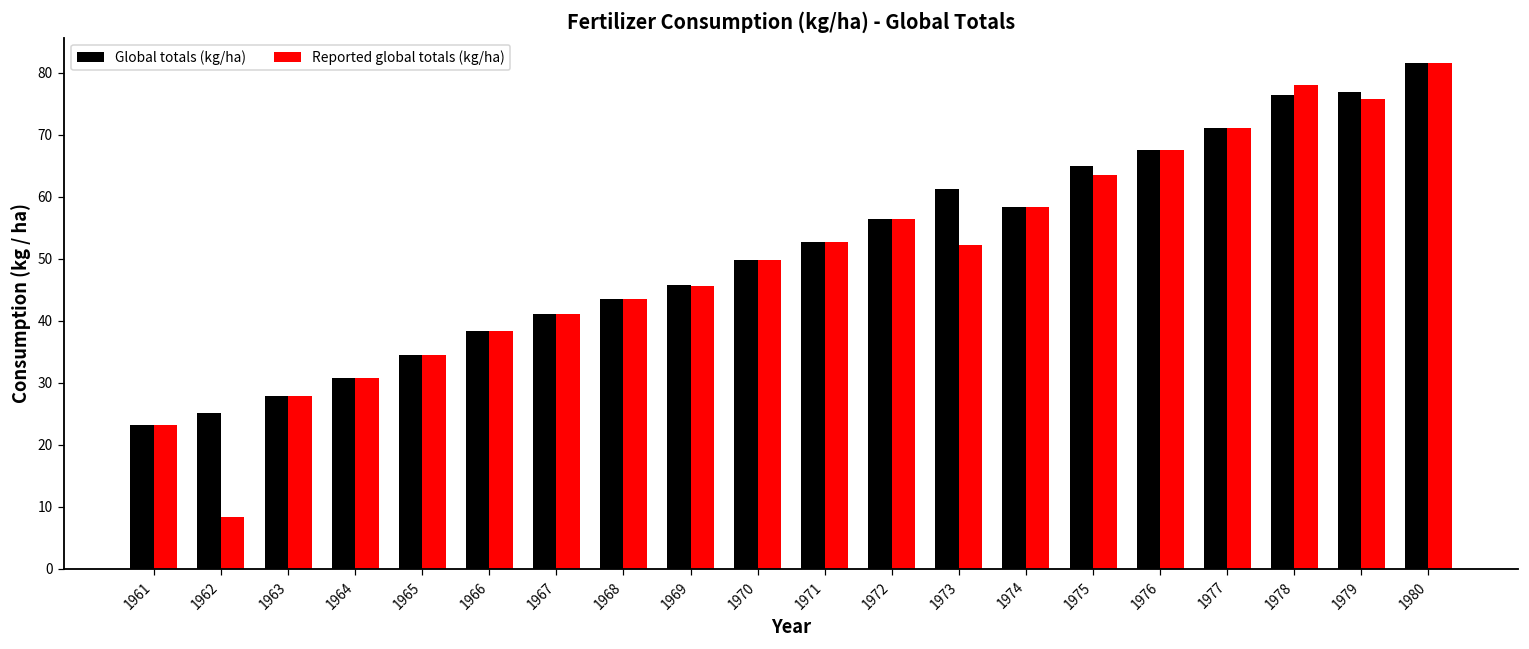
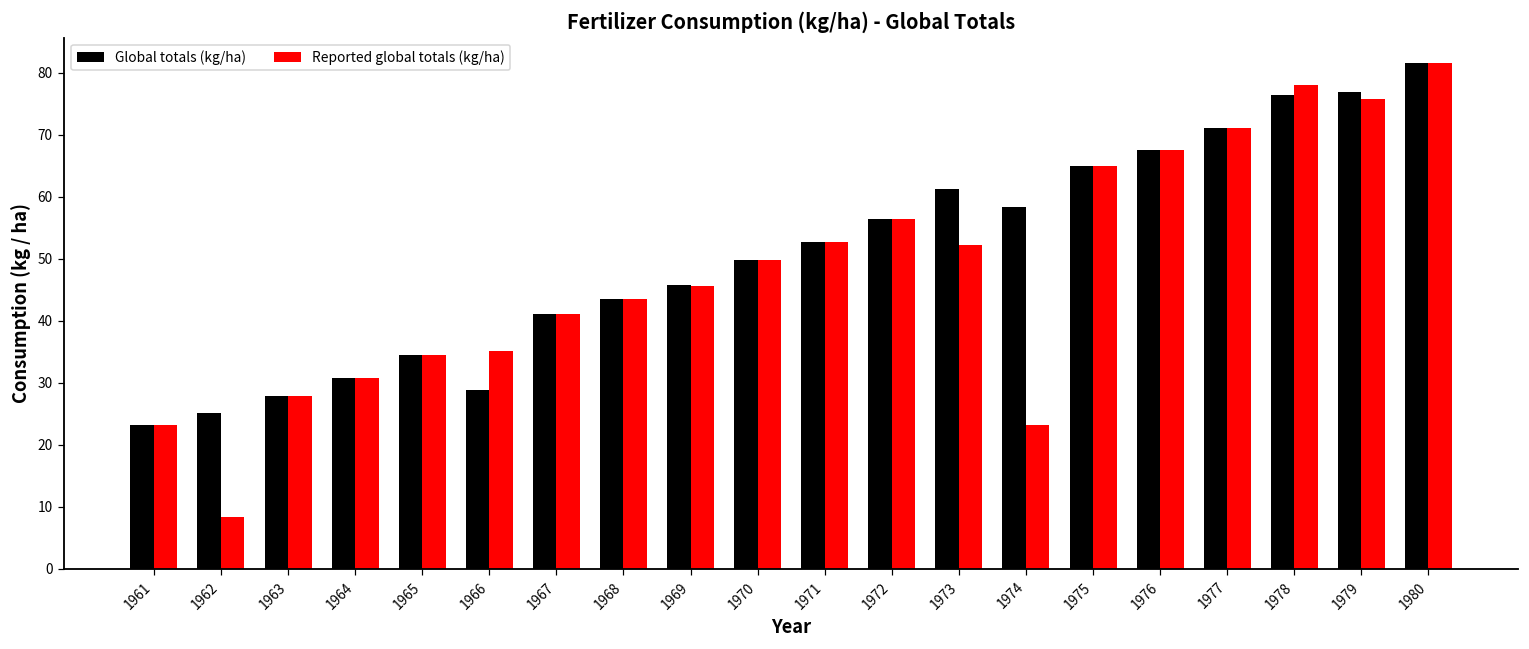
  {
    "Global totals (kg/ha)": {
      "1961": 23,
      "1962": 25,
      "1963": 28,
      "1964": 31,
      "1965": 34,
-     "1966": 38,
+     "1966": 29,
      "1967": 41,
      "1968": 43,
      "1969": 46,
      "1970": 50,
      "1971": 53,
      "1972": 56,
      "1973": 61,
      "1974": 58,
      "1975": 65,
      "1976": 68,
      "1977": 71,
      "1978": 76,
      "1979": 77,
      "1980": 82
    },
    "Reported global totals (kg/ha)": {
      "1961": 23,
      "1962": 8,
      "1963": 28,
      "1964": 31,
      "1965": 34,
-     "1966": 38,
+     "1966": 35,
      "1967": 41,
      "1968": 43,
      "1969": 46,
      "1970": 50,
      "1971": 53,
      "1972": 56,
      "1973": 52,
-     "1974": 58,
-     "1975": 63,
+     "1974": 23,
+     "1975": 65,
      "1976": 68,
      "1977": 71,
      "1978": 78,
      "1979": 76,
      "1980": 82
    }
  }
